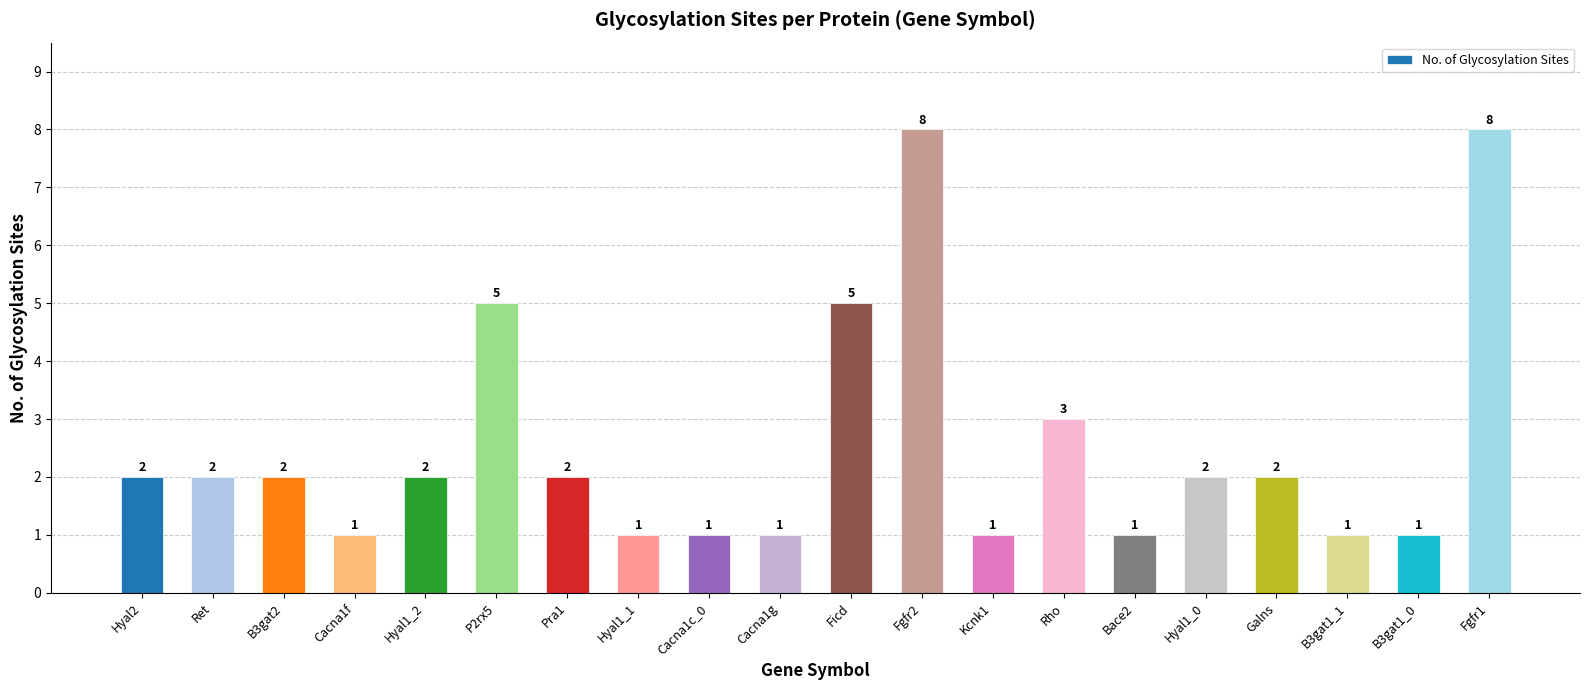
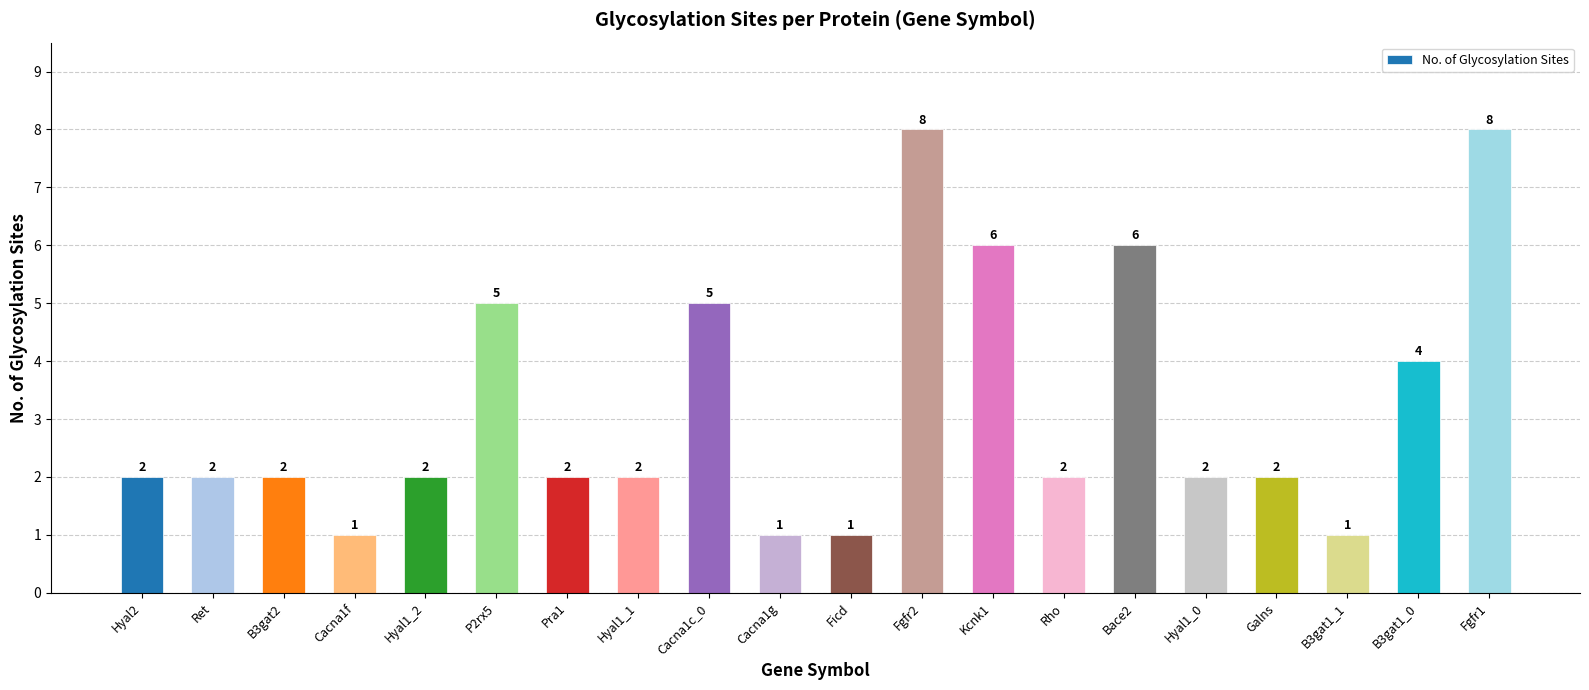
  {
    "Hyal2": 2,
    "Ret": 2,
    "B3gat2": 2,
    "Cacna1f": 1,
    "Hyal1_2": 2,
    "P2rx5": 5,
    "Pra1": 2,
-   "Hyal1_1": 1,
-   "Cacna1c_0": 1,
+   "Hyal1_1": 2,
+   "Cacna1c_0": 5,
    "Cacna1g": 1,
-   "Ficd": 5,
+   "Ficd": 1,
    "Fgfr2": 8,
-   "Kcnk1": 1,
-   "Rho": 3,
-   "Bace2": 1,
+   "Kcnk1": 6,
+   "Rho": 2,
+   "Bace2": 6,
    "Hyal1_0": 2,
    "Galns": 2,
    "B3gat1_1": 1,
-   "B3gat1_0": 1,
+   "B3gat1_0": 4,
    "Fgfr1": 8
  }
